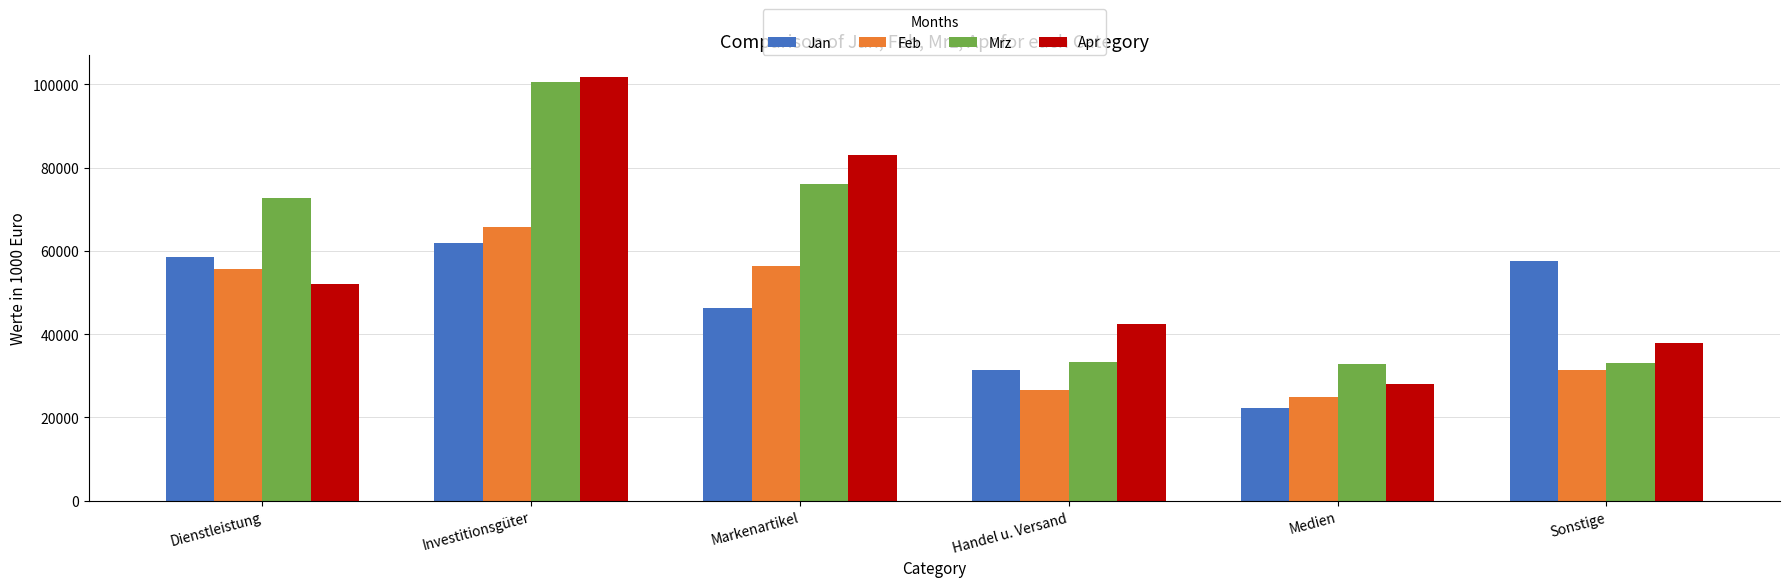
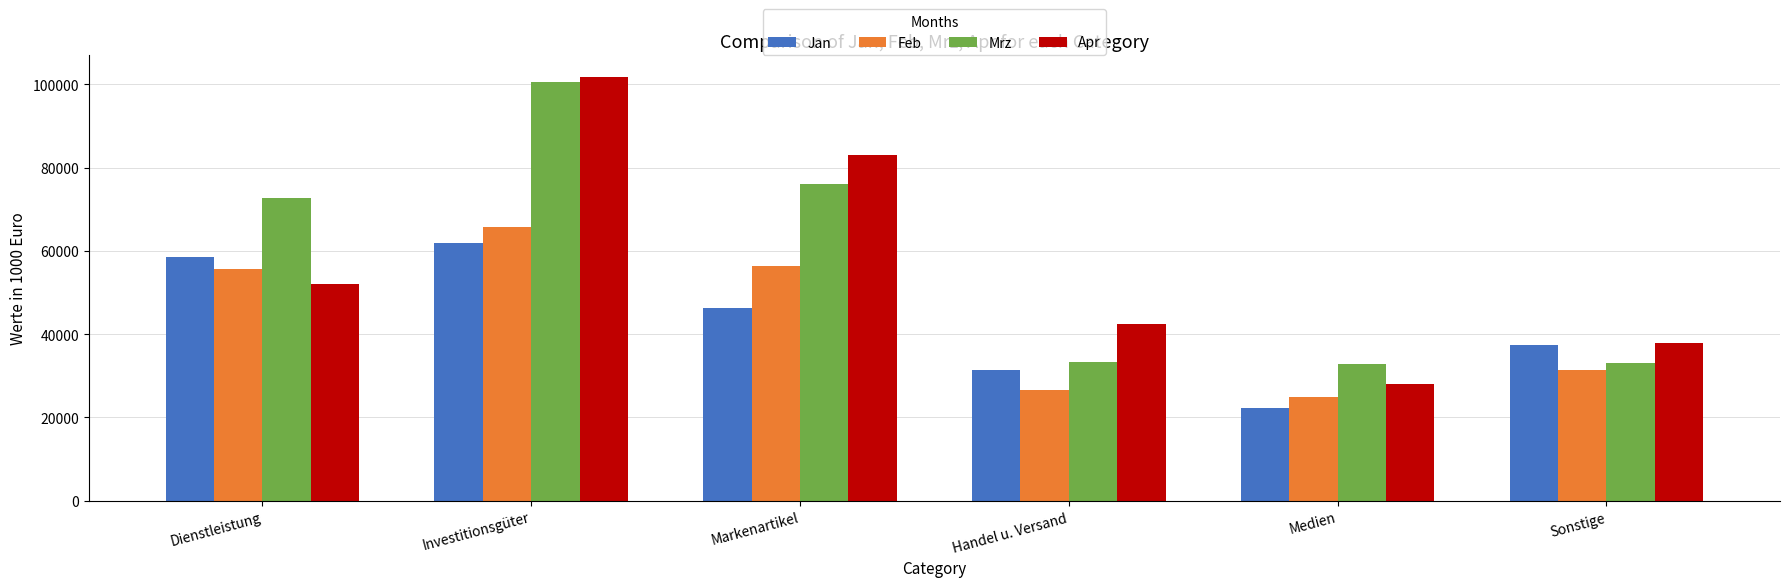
  {
    "Jan": {
      "Dienstleistung": 59000,
      "Investitionsgüter": 62000,
      "Markenartikel": 46000,
      "Handel u. Versand": 31000,
      "Medien": 22000,
-     "Sonstige": 58000
+     "Sonstige": 37000
    },
    "Feb": {
      "Dienstleistung": 56000,
      "Investitionsgüter": 66000,
      "Markenartikel": 56000,
      "Handel u. Versand": 27000,
      "Medien": 25000,
      "Sonstige": 31000
    },
    "Mrz": {
      "Dienstleistung": 73000,
      "Investitionsgüter": 101000,
      "Markenartikel": 76000,
      "Handel u. Versand": 33000,
      "Medien": 33000,
      "Sonstige": 33000
    },
    "Apr": {
      "Dienstleistung": 52000,
      "Investitionsgüter": 102000,
      "Markenartikel": 83000,
      "Handel u. Versand": 42000,
      "Medien": 28000,
      "Sonstige": 38000
    }
  }
